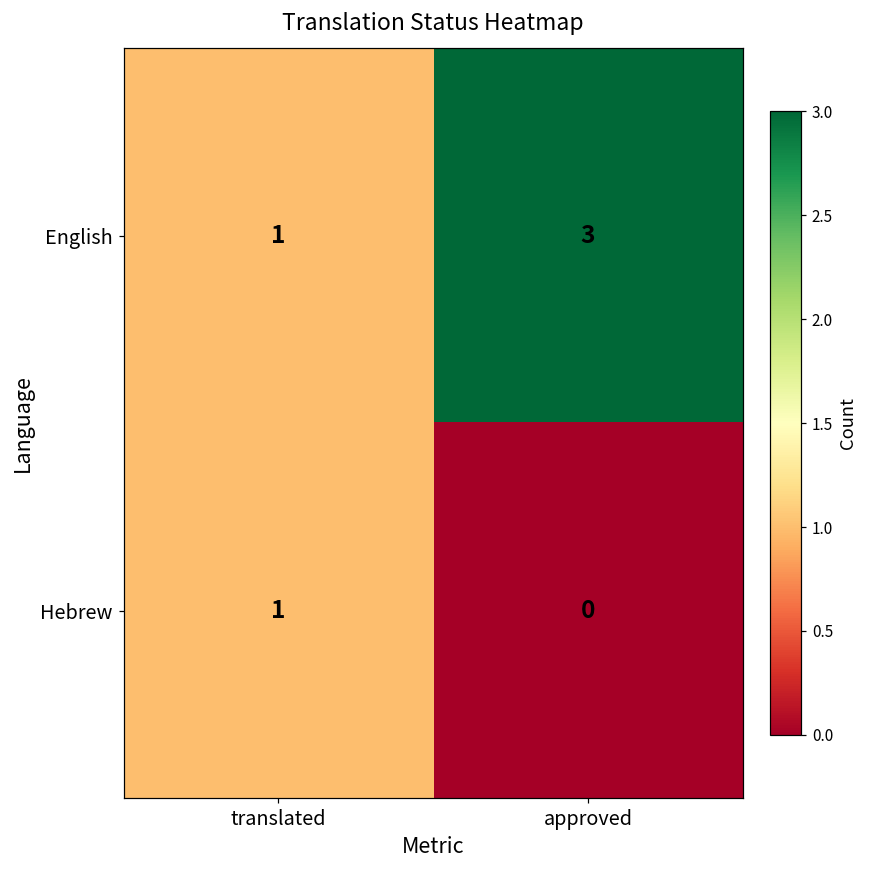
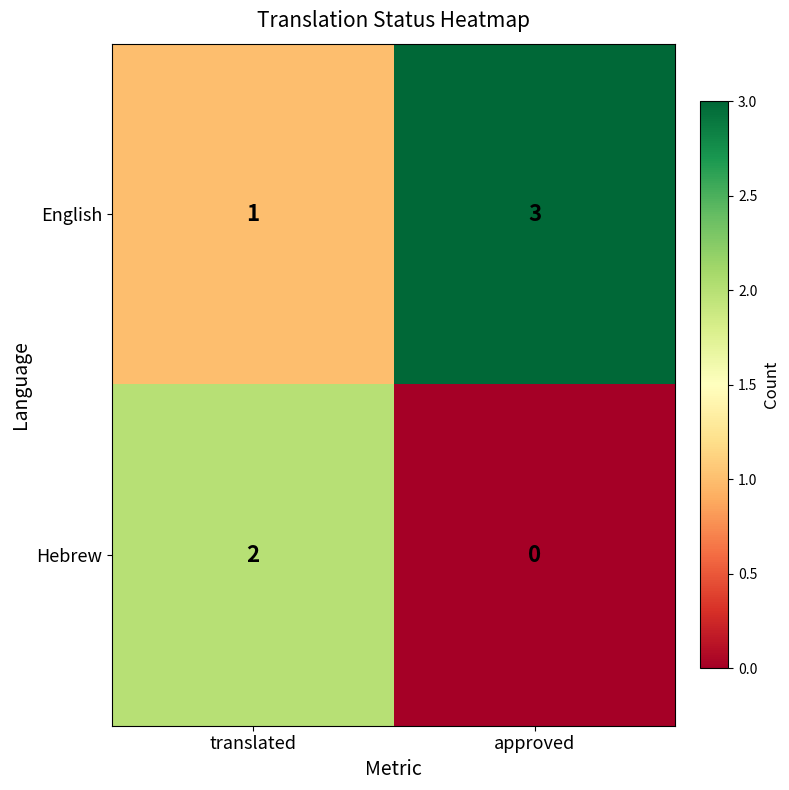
  {
    "English": {
      "translated": 1,
      "approved": 3
    },
    "Hebrew": {
-     "translated": 1,
+     "translated": 2,
      "approved": 0
    }
  }
